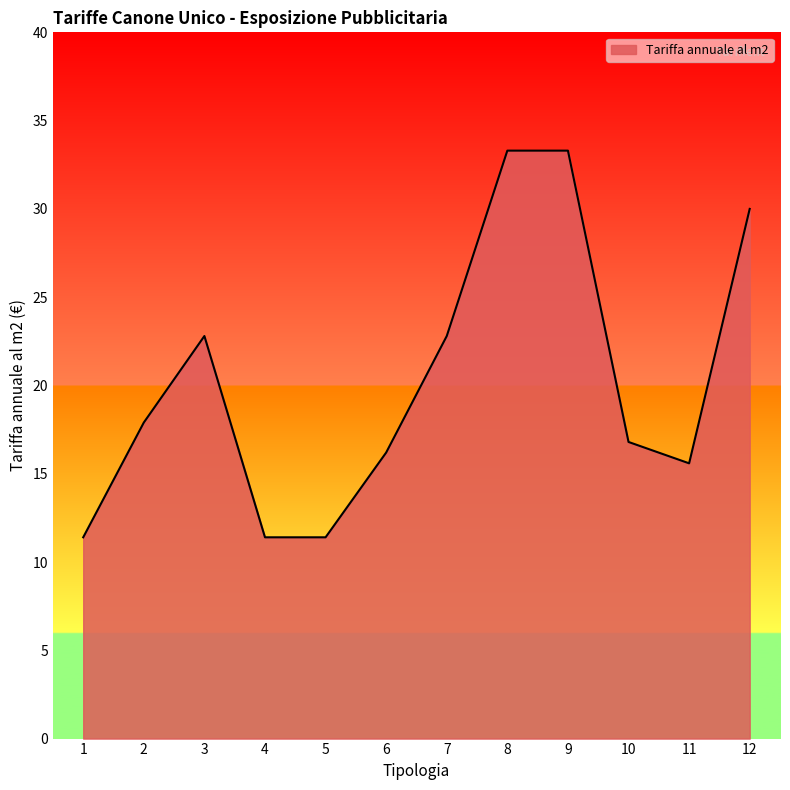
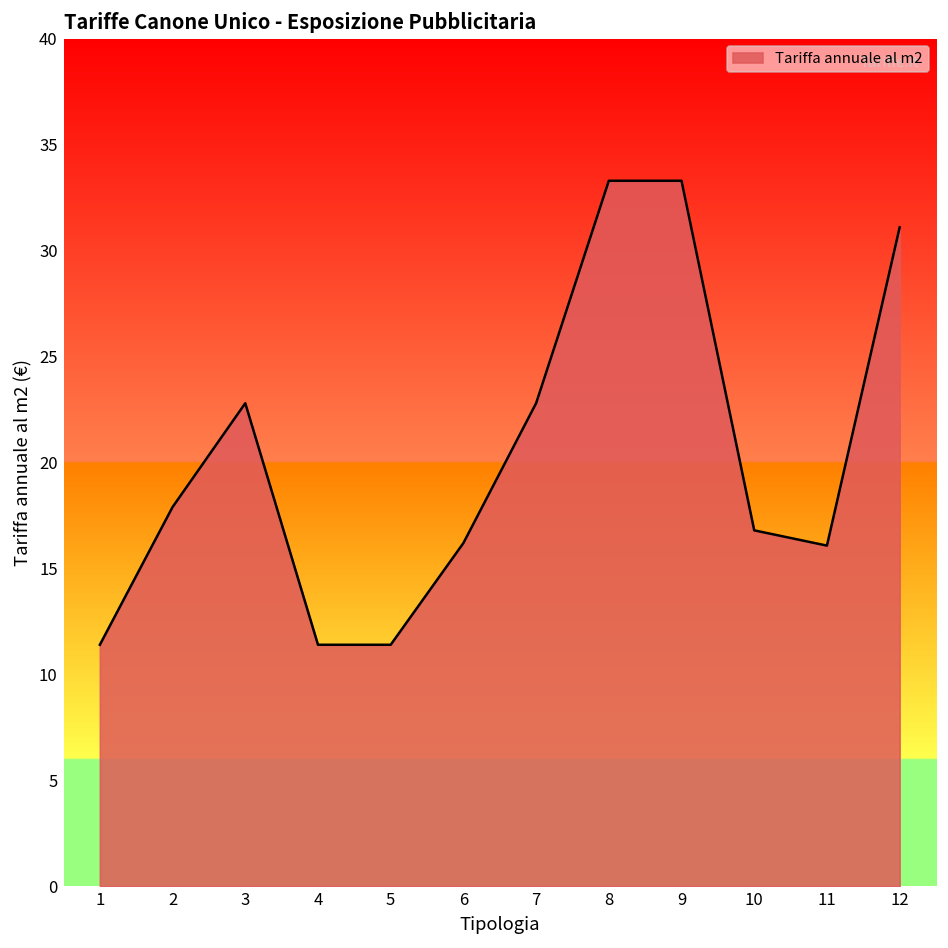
  {
    "1": 11.4,
    "2": 17.9,
    "3": 22.8,
    "4": 11.4,
    "5": 11.4,
    "6": 16.2,
    "7": 22.8,
    "8": 33.3,
    "9": 33.3,
    "10": 16.8,
-   "11": 15.6,
-   "12": 30.0
+   "11": 16.1,
+   "12": 31.1
  }
